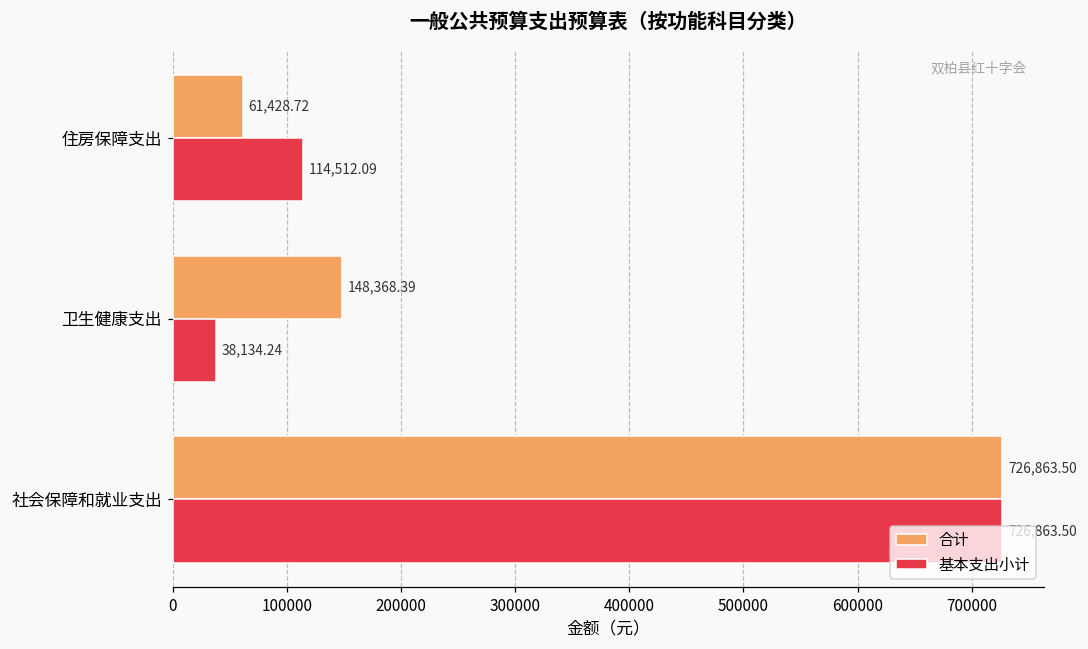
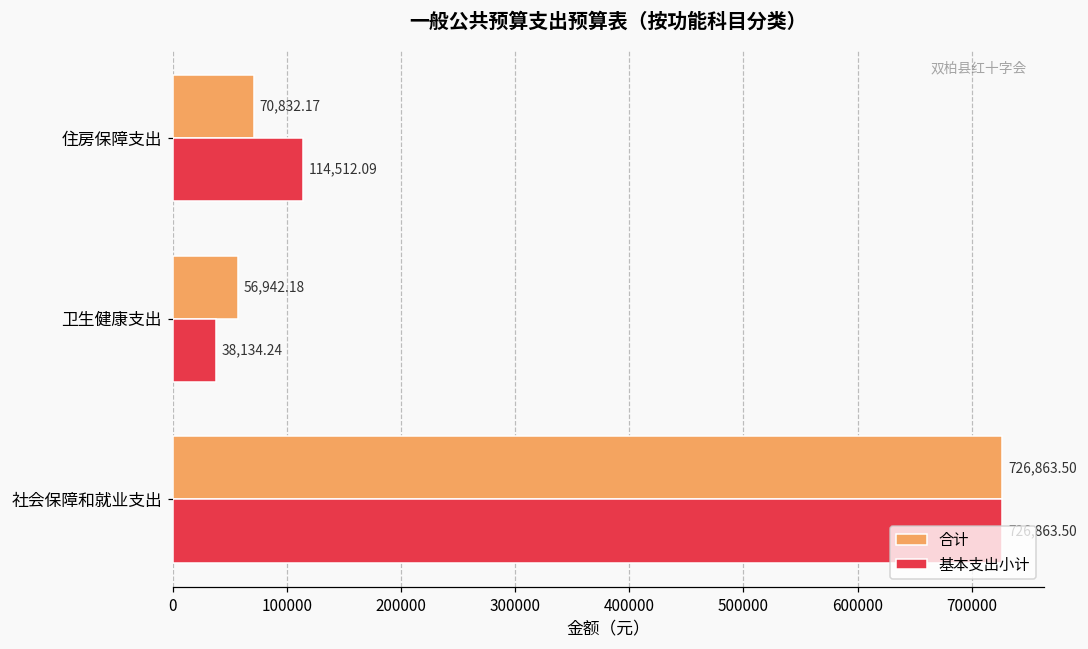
  {
    "合计": {
-     "住房保障支出": "61,428.72",
-     "卫生健康支出": "148,368.39",
+     "住房保障支出": "70,832.17",
+     "卫生健康支出": "56,942.18",
      "社会保障和就业支出": "726,863.50"
    },
    "基本支出小计": {
      "住房保障支出": "114,512.09",
      "卫生健康支出": "38,134.24"
    }
  }
